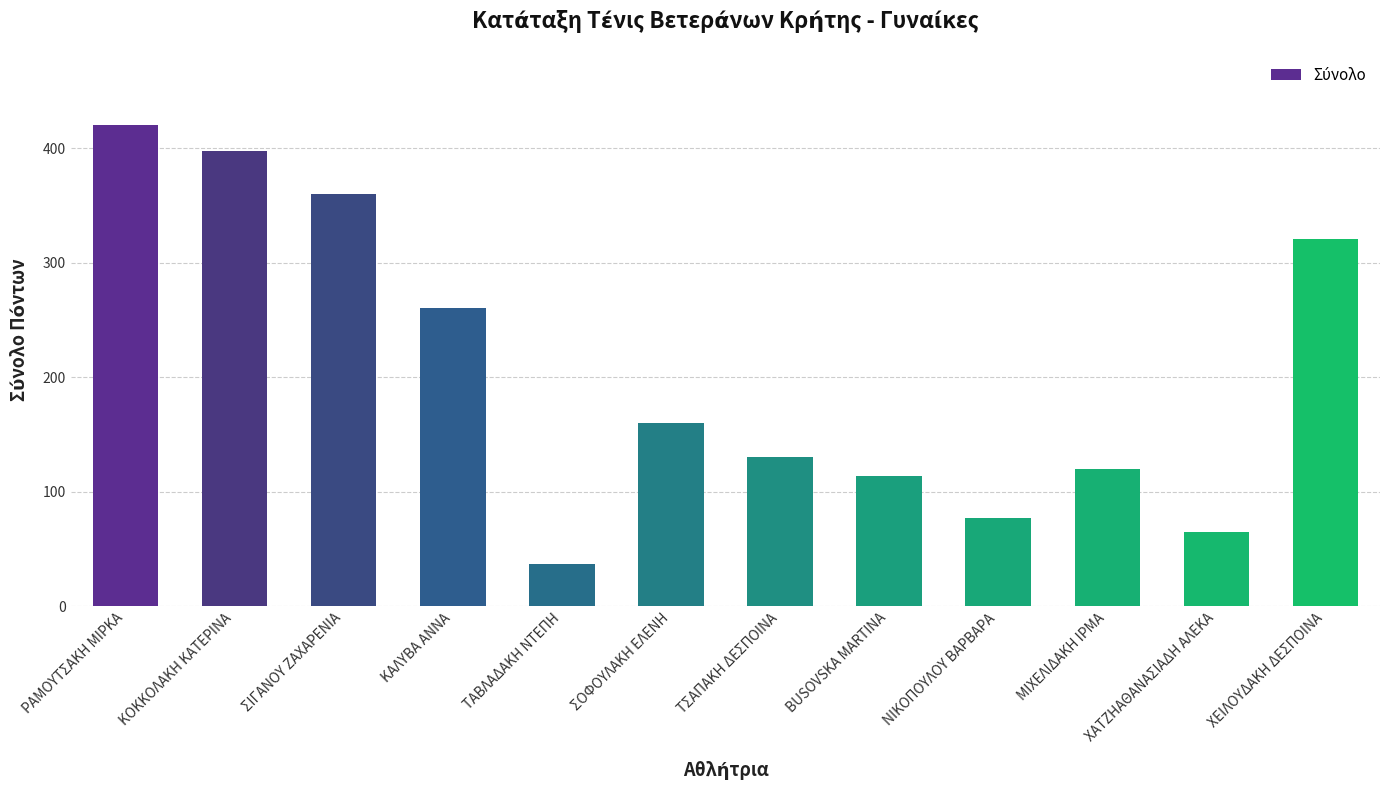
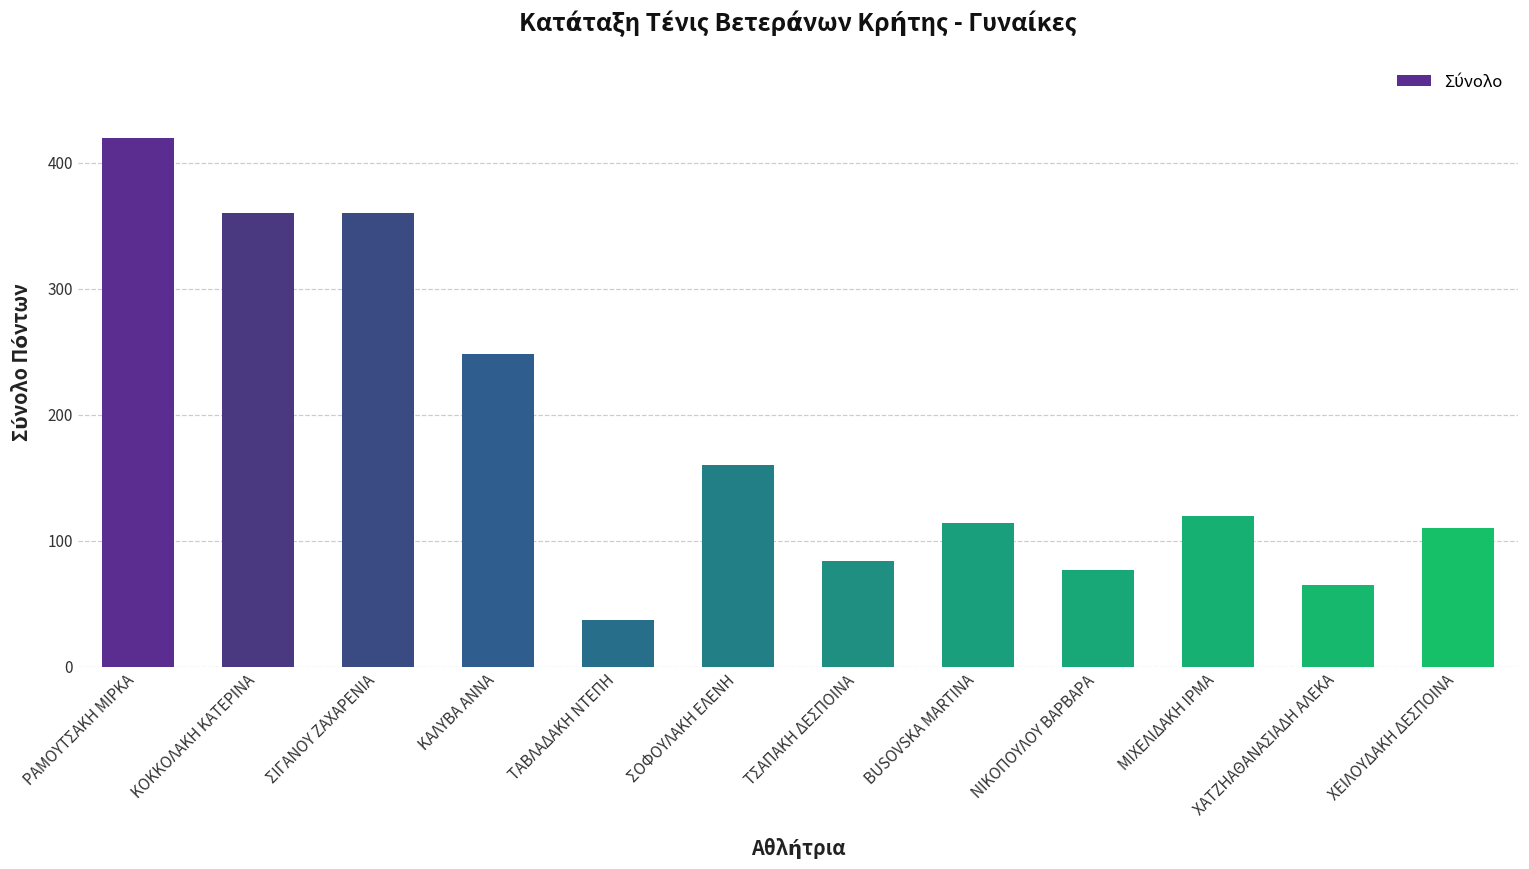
  {
    "ΡΑΜΟΥΤΣΑΚΗ ΜΙΡΚΑ": 420,
-   "ΚΟΚΚΟΛΑΚΗ ΚΑΤΕΡΙΝΑ": 397,
+   "ΚΟΚΚΟΛΑΚΗ ΚΑΤΕΡΙΝΑ": 360,
    "ΣΙΓΑΝΟΥ ΖΑΧΑΡΕΝΙΑ": 360,
-   "ΚΑΛΥΒΑ ΑΝΝΑ": 260,
+   "ΚΑΛΥΒΑ ΑΝΝΑ": 248,
    "ΤΑΒΛΑΔΑΚΗ ΝΤΕΠΗ": 37,
    "ΣΟΦΟΥΛΑΚΗ ΕΛΕΝΗ": 160,
-   "ΤΣΑΠΑΚΗ ΔΕΣΠΟΙΝΑ": 130,
+   "ΤΣΑΠΑΚΗ ΔΕΣΠΟΙΝΑ": 84,
    "BUSOVSKA MARTINA": 114,
    "ΝΙΚΟΠΟΥΛΟΥ ΒΑΡΒΑΡΑ": 77,
    "ΜΙΧΕΛΙΔΑΚΗ ΙΡΜΑ": 120,
    "ΧΑΤΖΗΑΘΑΝΑΣΙΑΔΗ ΑΛΕΚΑ": 65,
-   "ΧΕΙΛΟΥΔΑΚΗ ΔΕΣΠΟΙΝΑ": 321
+   "ΧΕΙΛΟΥΔΑΚΗ ΔΕΣΠΟΙΝΑ": 110
  }
